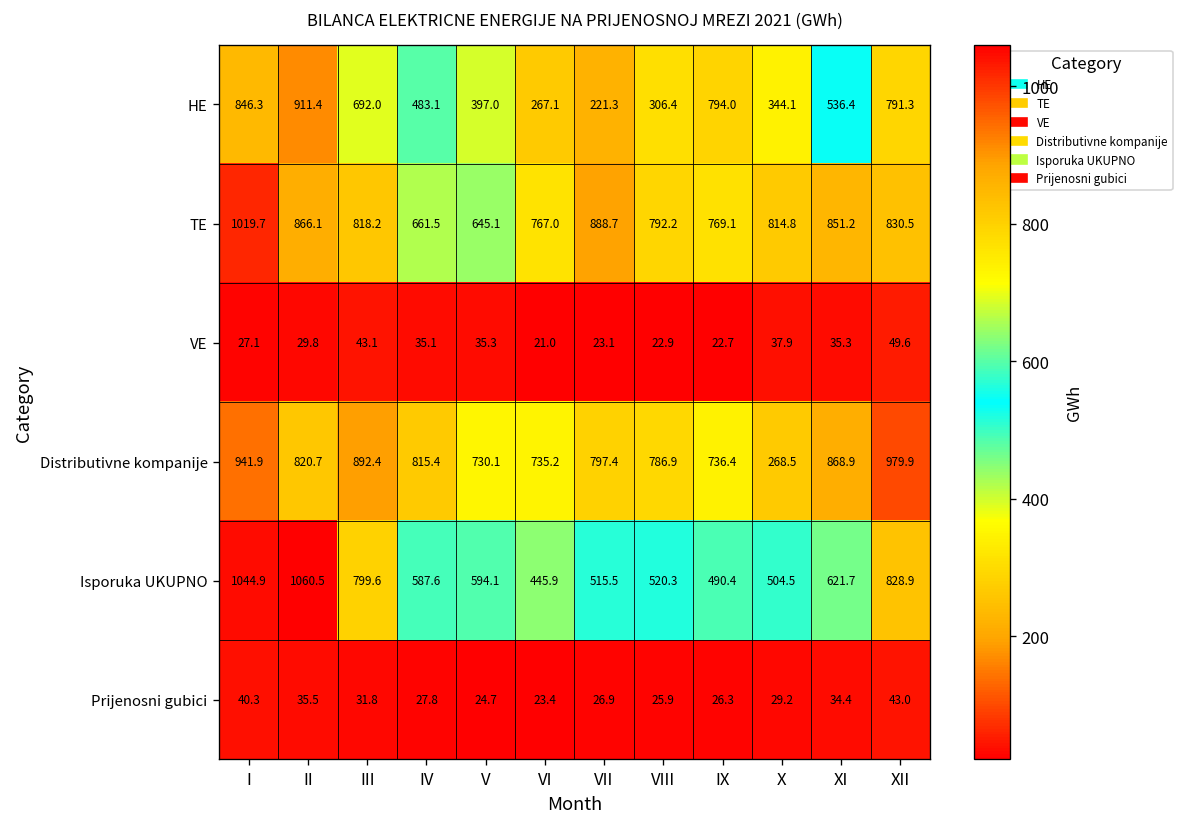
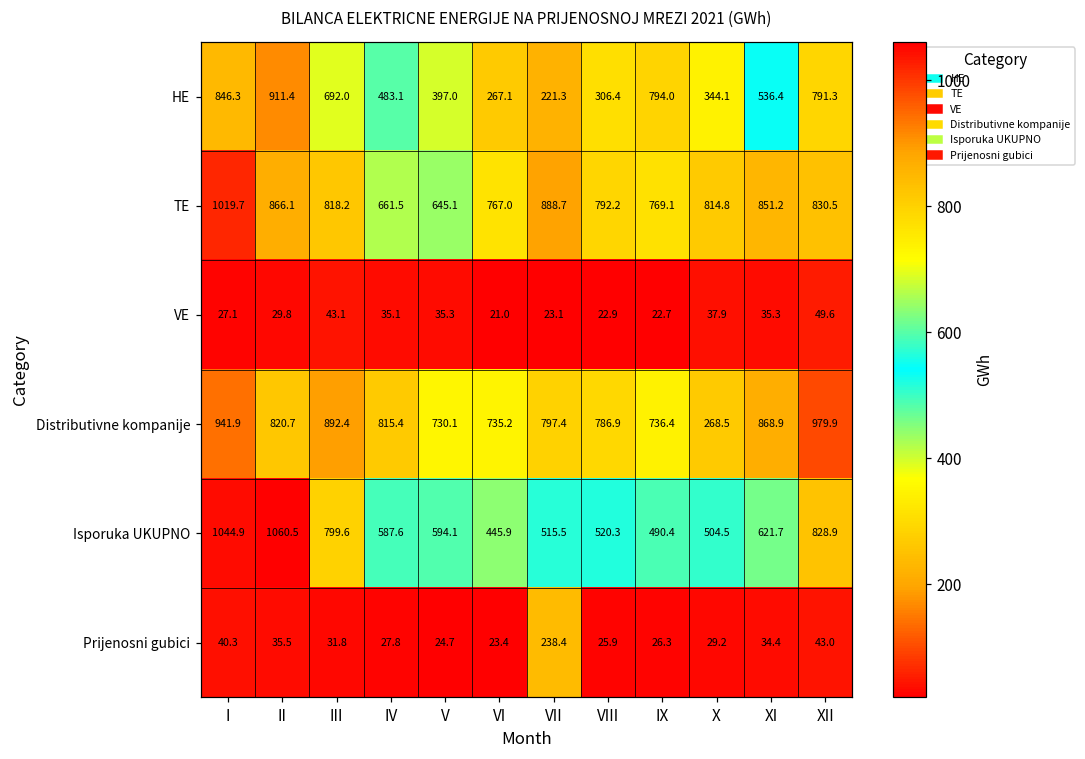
  {
    "HE": {
      "I": 846.3,
      "II": 911.4,
      "III": 692.0,
      "IV": 483.1,
      "V": 397.0,
      "VI": 267.1,
      "VII": 221.3,
      "VIII": 306.4,
      "IX": 794.0,
      "X": 344.1,
      "XI": 536.4,
      "XII": 791.3
    },
    "TE": {
      "I": 1019.7,
      "II": 866.1,
      "III": 818.2,
      "IV": 661.5,
      "V": 645.1,
      "VI": 767.0,
      "VII": 888.7,
      "VIII": 792.2,
      "IX": 769.1,
      "X": 814.8,
      "XI": 851.2,
      "XII": 830.5
    },
    "VE": {
      "I": 27.1,
      "II": 29.8,
      "III": 43.1,
      "IV": 35.1,
      "V": 35.3,
      "VI": 21.0,
      "VII": 23.1,
      "VIII": 22.9,
      "IX": 22.7,
      "X": 37.9,
      "XI": 35.3,
      "XII": 49.6
    },
    "Distributivne kompanije": {
      "I": 941.9,
      "II": 820.7,
      "III": 892.4,
      "IV": 815.4,
      "V": 730.1,
      "VI": 735.2,
      "VII": 797.4,
      "VIII": 786.9,
      "IX": 736.4,
      "X": 268.5,
      "XI": 868.9,
      "XII": 979.9
    },
    "Isporuka UKUPNO": {
      "I": 1044.9,
      "II": 1060.5,
      "III": 799.6,
      "IV": 587.6,
      "V": 594.1,
      "VI": 445.9,
      "VII": 515.5,
      "VIII": 520.3,
      "IX": 490.4,
      "X": 504.5,
      "XI": 621.7,
      "XII": 828.9
    },
    "Prijenosni gubici": {
      "I": 40.3,
      "II": 35.5,
      "III": 31.8,
      "IV": 27.8,
      "V": 24.7,
      "VI": 23.4,
-     "VII": 26.9,
+     "VII": 238.4,
      "VIII": 25.9,
      "IX": 26.3,
      "X": 29.2,
      "XI": 34.4,
      "XII": 43.0
    }
  }
